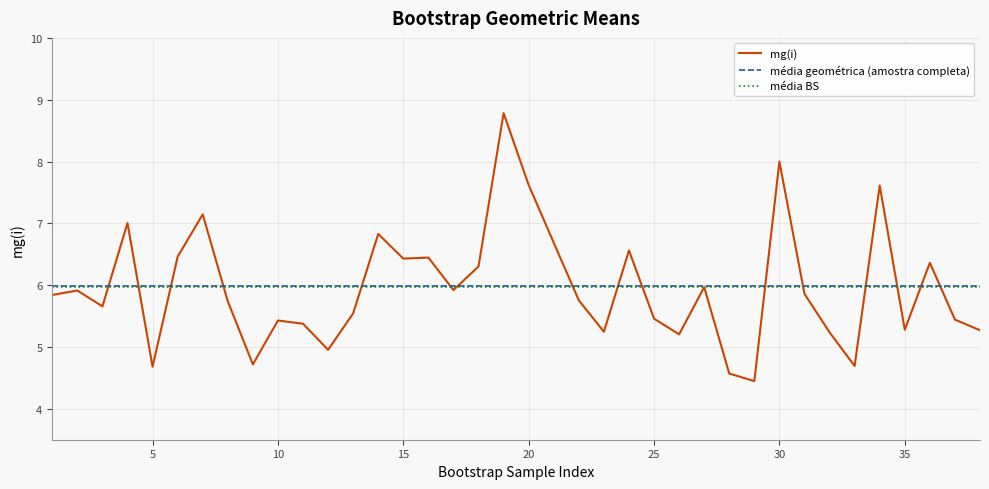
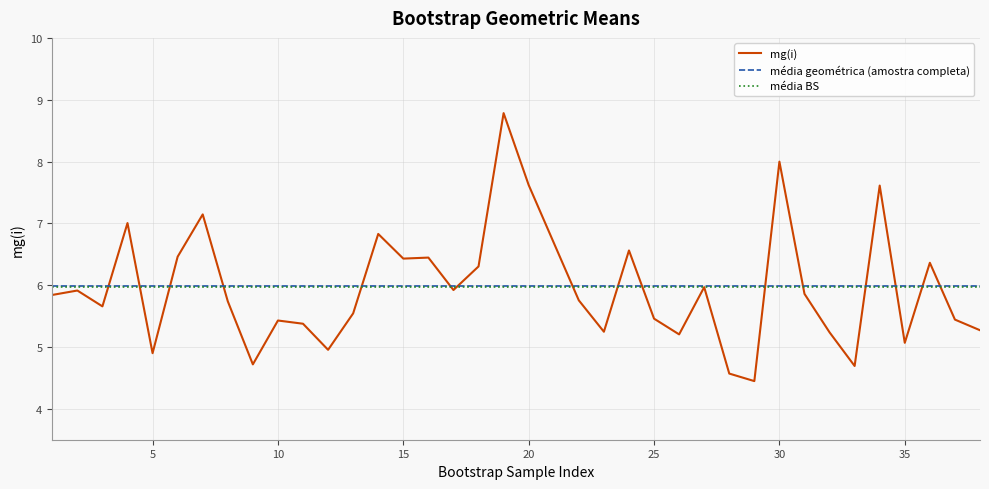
  {
-   "5": 4.7,
+   "5": 4.9,
    "10": 5.4,
    "15": 6.4,
    "20": 7.6,
    "25": 5.5,
    "30": 8.0,
-   "35": 5.3
+   "35": 5.1
  }
